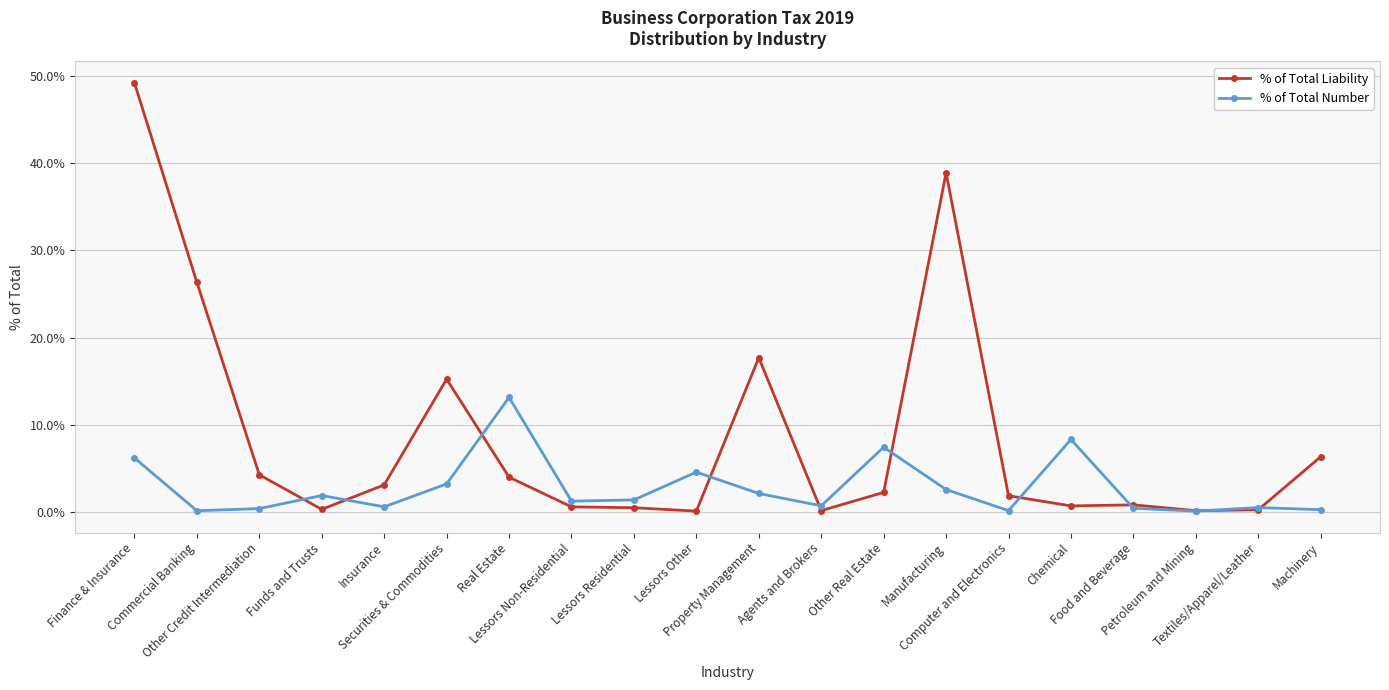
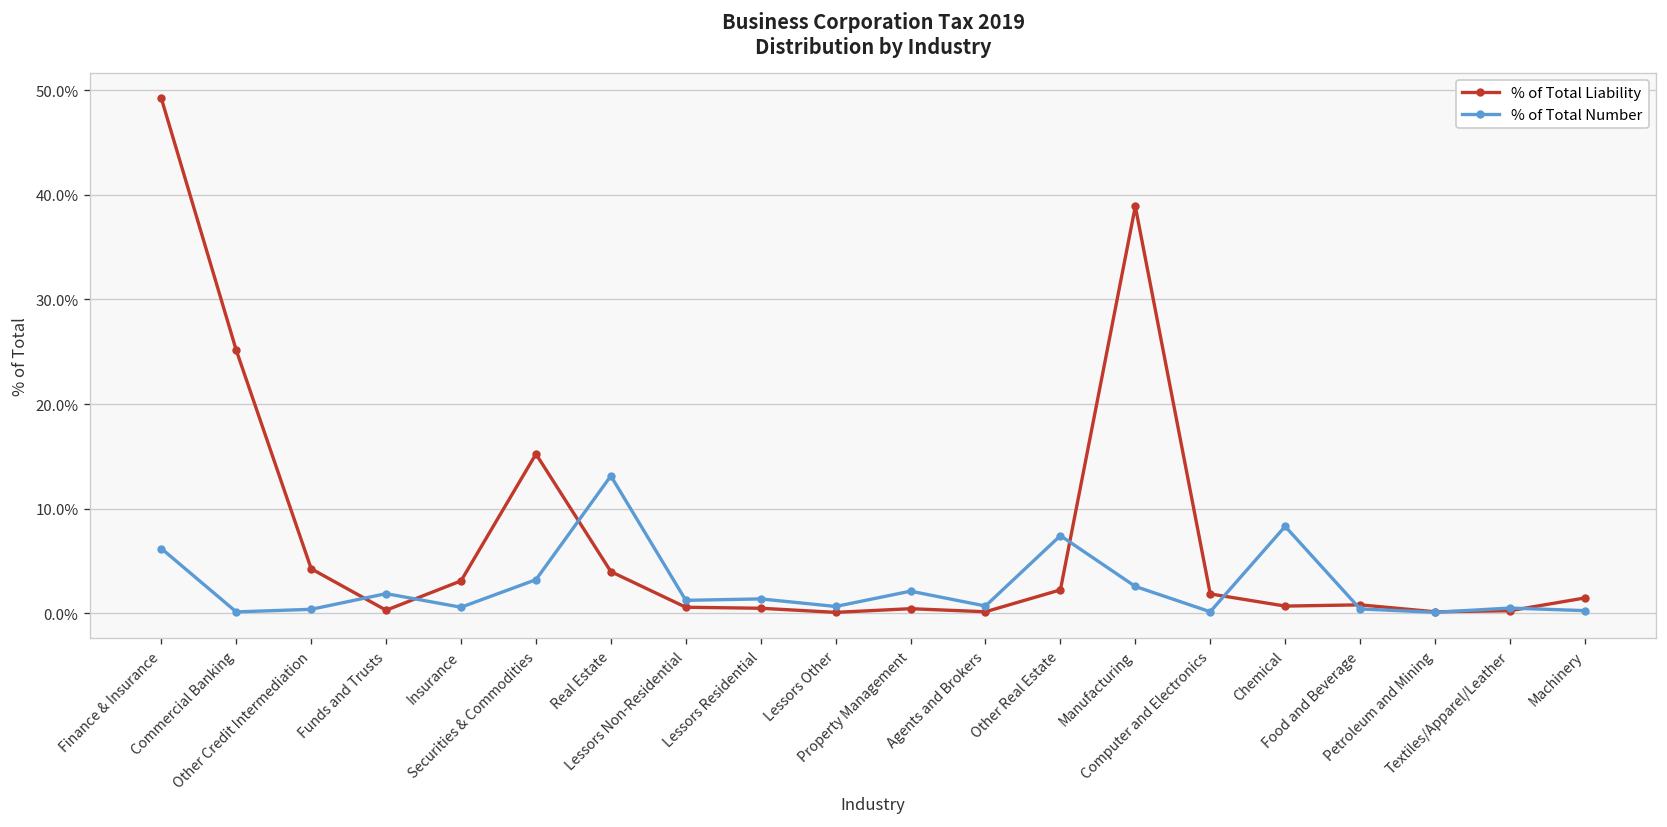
  {
    "% of Total Liability": {
      "Finance & Insurance": "49%",
-     "Commercial Banking": "26%",
+     "Commercial Banking": "25%",
      "Other Credit Intermediation": "4%",
      "Funds and Trusts": "0%",
      "Insurance": "3%",
      "Securities & Commodities": "15%",
      "Real Estate": "4%",
      "Lessors Non-Residential": "1%",
      "Lessors Residential": "0%",
      "Lessors Other": "0%",
-     "Property Management": "18%",
+     "Property Management": "0%",
      "Agents and Brokers": "0%",
      "Other Real Estate": "2%",
      "Manufacturing": "39%",
      "Computer and Electronics": "2%",
      "Chemical": "1%",
      "Food and Beverage": "1%",
-     "Machinery": "6%"
+     "Machinery": "1%"
    },
    "% of Total Number": {
      "Finance & Insurance": "6%",
      "Commercial Banking": "0%",
      "Other Credit Intermediation": "0%",
      "Funds and Trusts": "2%",
      "Insurance": "1%",
      "Securities & Commodities": "3%",
      "Real Estate": "13%",
      "Lessors Non-Residential": "1%",
      "Lessors Residential": "1%",
-     "Lessors Other": "5%",
+     "Lessors Other": "1%",
      "Property Management": "2%",
      "Agents and Brokers": "1%",
      "Other Real Estate": "7%",
      "Manufacturing": "3%",
      "Computer and Electronics": "0%",
      "Chemical": "8%",
      "Food and Beverage": "0%",
      "Machinery": "0%"
    }
  }
